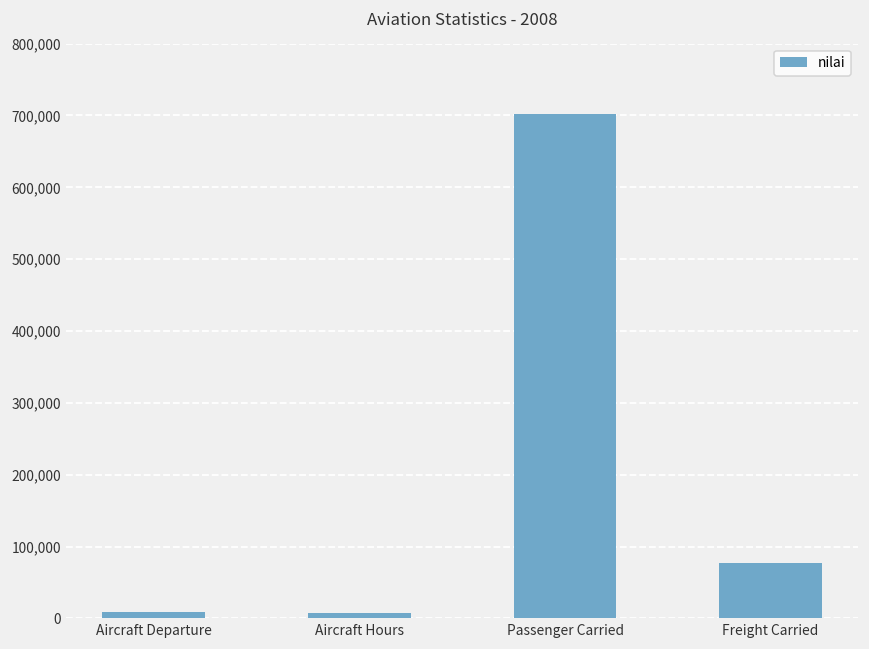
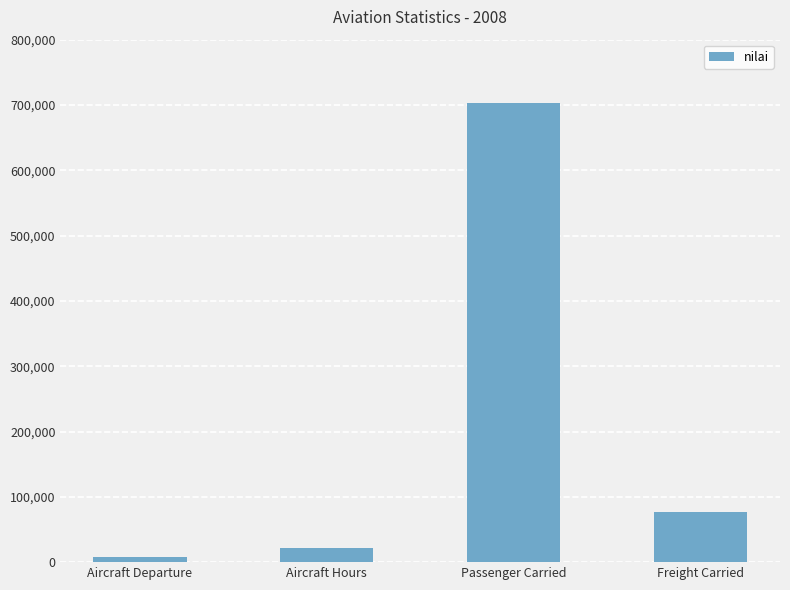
  {
    "Aircraft Departure": "10,000",
-   "Aircraft Hours": "10,000",
+   "Aircraft Hours": "20,000",
    "Passenger Carried": "700,000",
    "Freight Carried": "80,000"
  }
